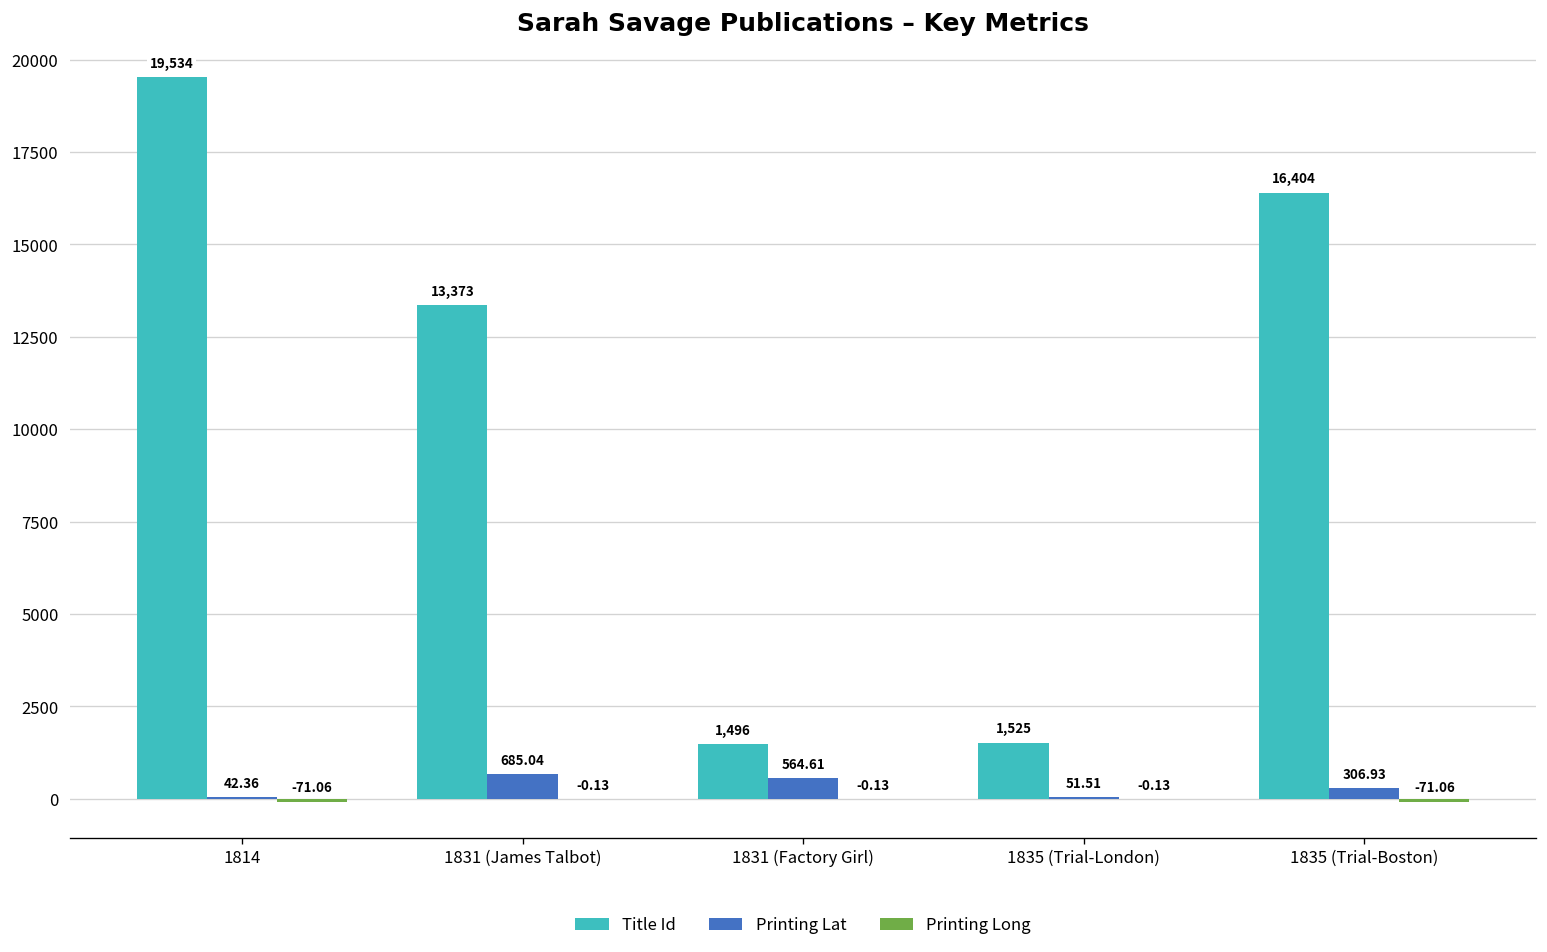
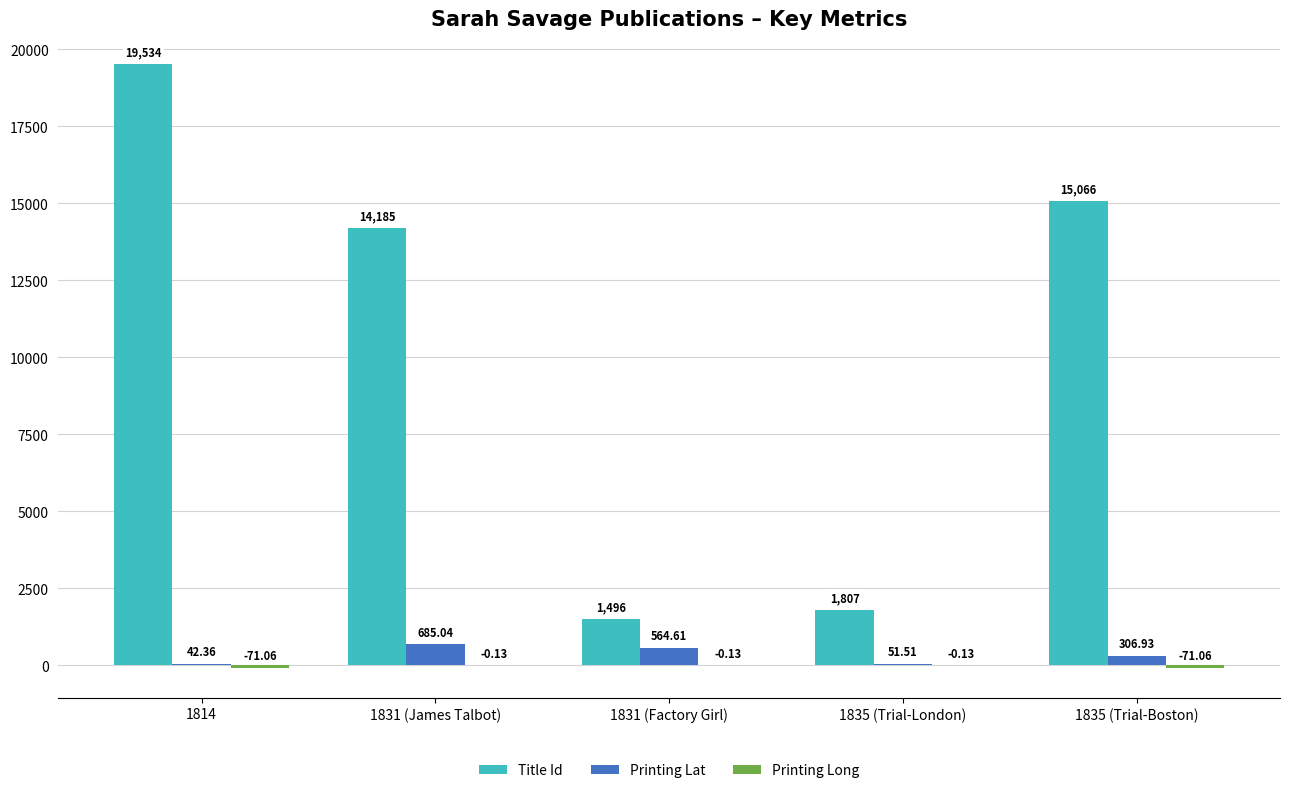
  {
    "Title Id": {
-     "1831 (James Talbot)": "13,373",
-     "1835 (Trial-London)": "1,525",
-     "1835 (Trial-Boston)": "16,404"
+     "1831 (James Talbot)": "14,185",
+     "1835 (Trial-London)": "1,807",
+     "1835 (Trial-Boston)": "15,066"
    }
  }
